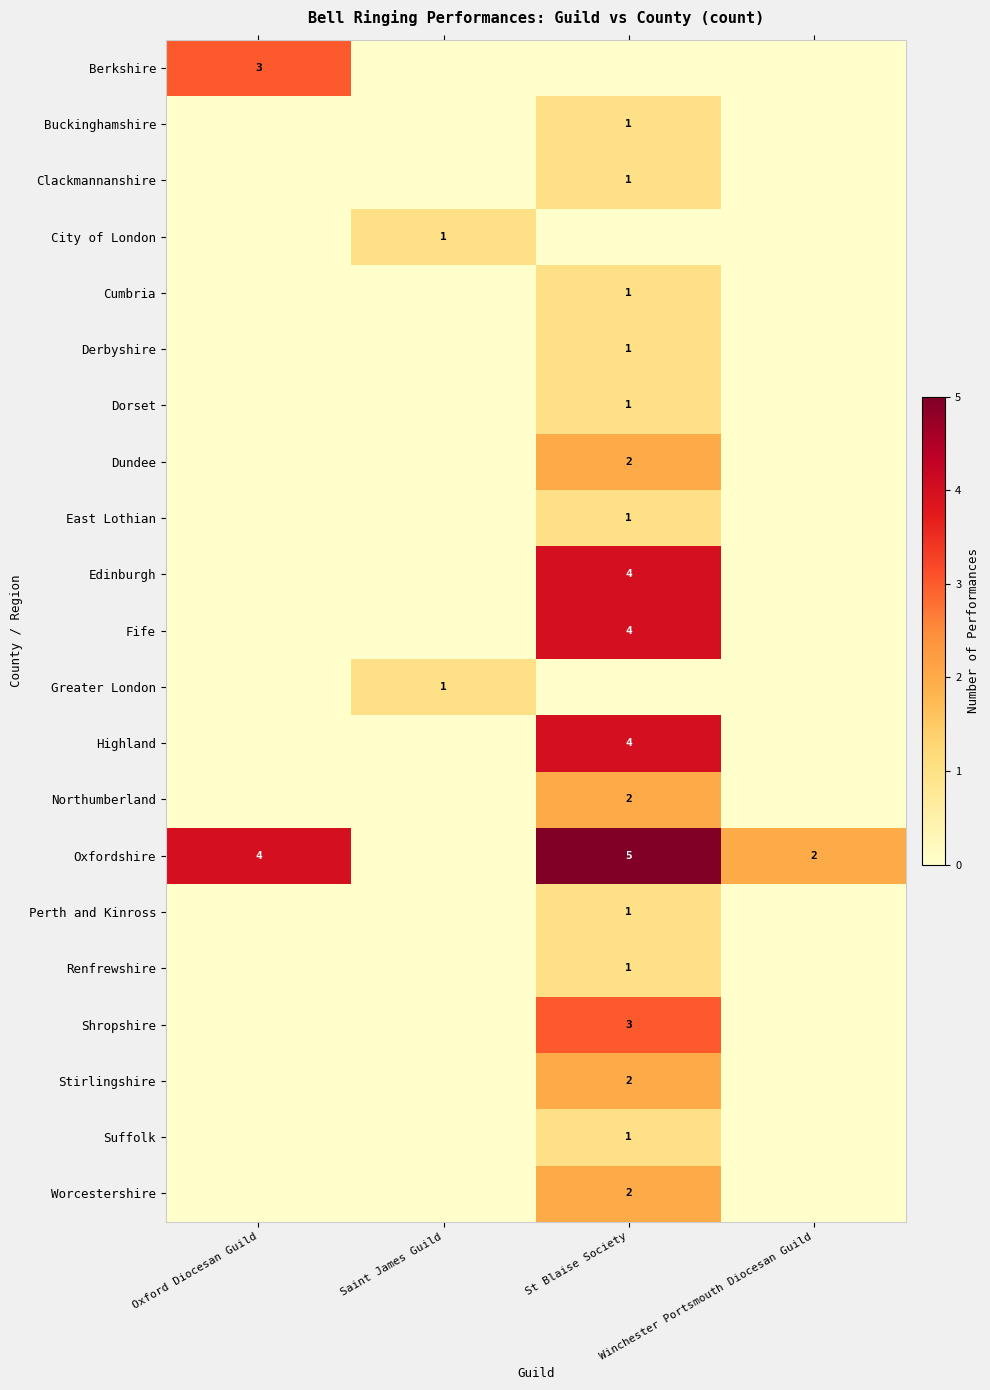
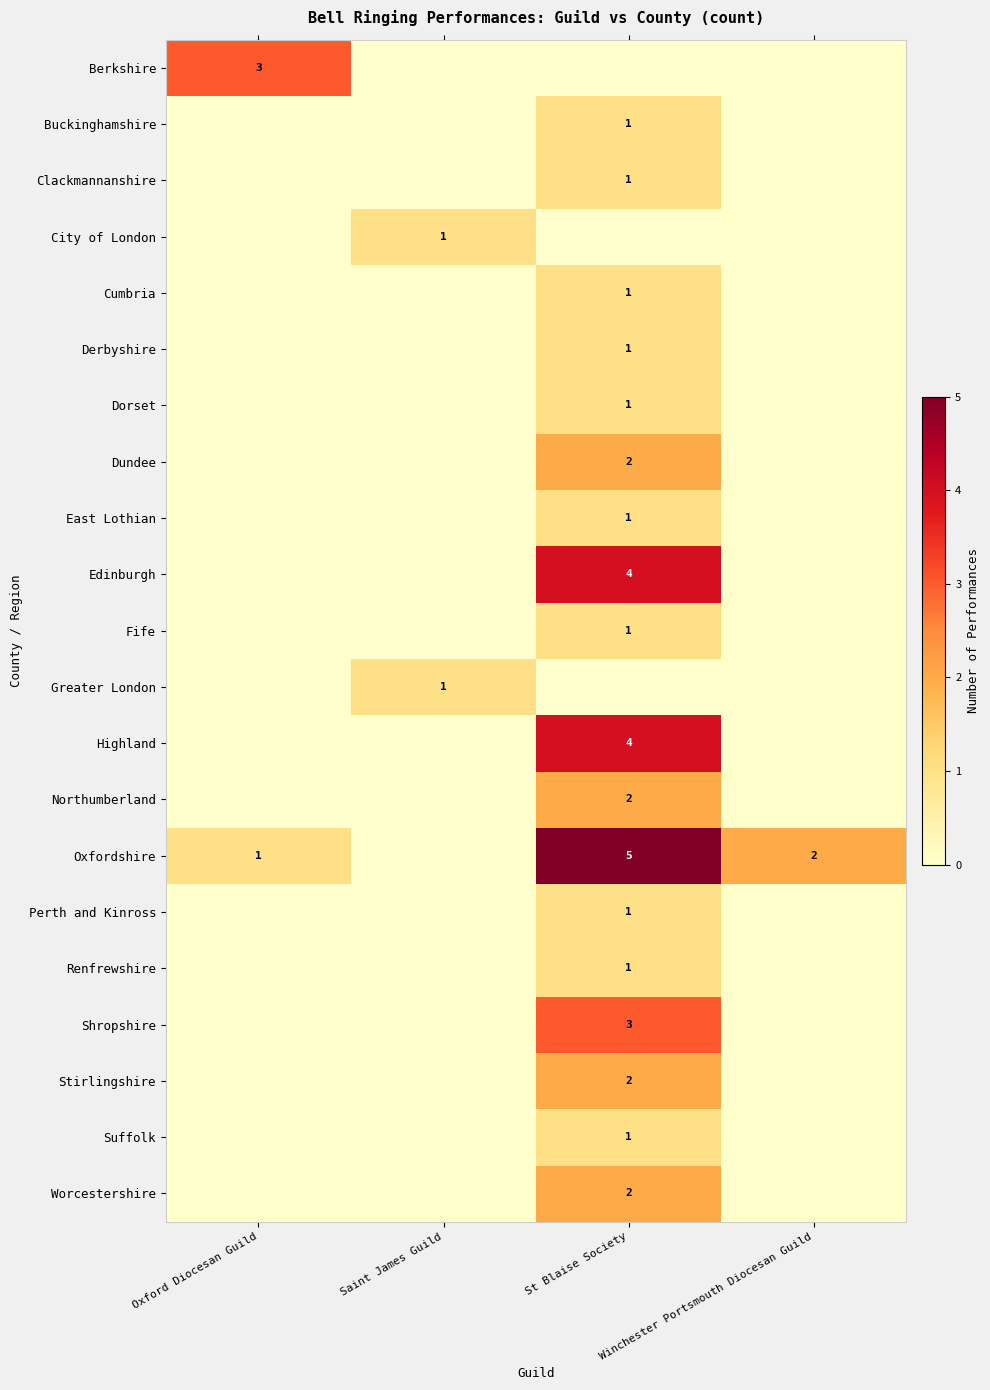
  {
    "Berkshire": {
      "Oxford Diocesan Guild": 3
    },
    "Buckinghamshire": {
      "St Blaise Society": 1
    },
    "Clackmannanshire": {
      "St Blaise Society": 1
    },
    "City of London": {
      "Saint James Guild": 1
    },
    "Cumbria": {
      "St Blaise Society": 1
    },
    "Derbyshire": {
      "St Blaise Society": 1
    },
    "Dorset": {
      "St Blaise Society": 1
    },
    "Dundee": {
      "St Blaise Society": 2
    },
    "East Lothian": {
      "St Blaise Society": 1
    },
    "Edinburgh": {
      "St Blaise Society": 4
    },
    "Fife": {
-     "St Blaise Society": 4
+     "St Blaise Society": 1
    },
    "Greater London": {
      "Saint James Guild": 1
    },
    "Highland": {
      "St Blaise Society": 4
    },
    "Northumberland": {
      "St Blaise Society": 2
    },
    "Oxfordshire": {
-     "Oxford Diocesan Guild": 4,
+     "Oxford Diocesan Guild": 1,
      "St Blaise Society": 5,
      "Winchester Portsmouth Diocesan Guild": 2
    },
    "Perth and Kinross": {
      "St Blaise Society": 1
    },
    "Renfrewshire": {
      "St Blaise Society": 1
    },
    "Shropshire": {
      "St Blaise Society": 3
    },
    "Stirlingshire": {
      "St Blaise Society": 2
    },
    "Suffolk": {
      "St Blaise Society": 1
    },
    "Worcestershire": {
      "St Blaise Society": 2
    }
  }
